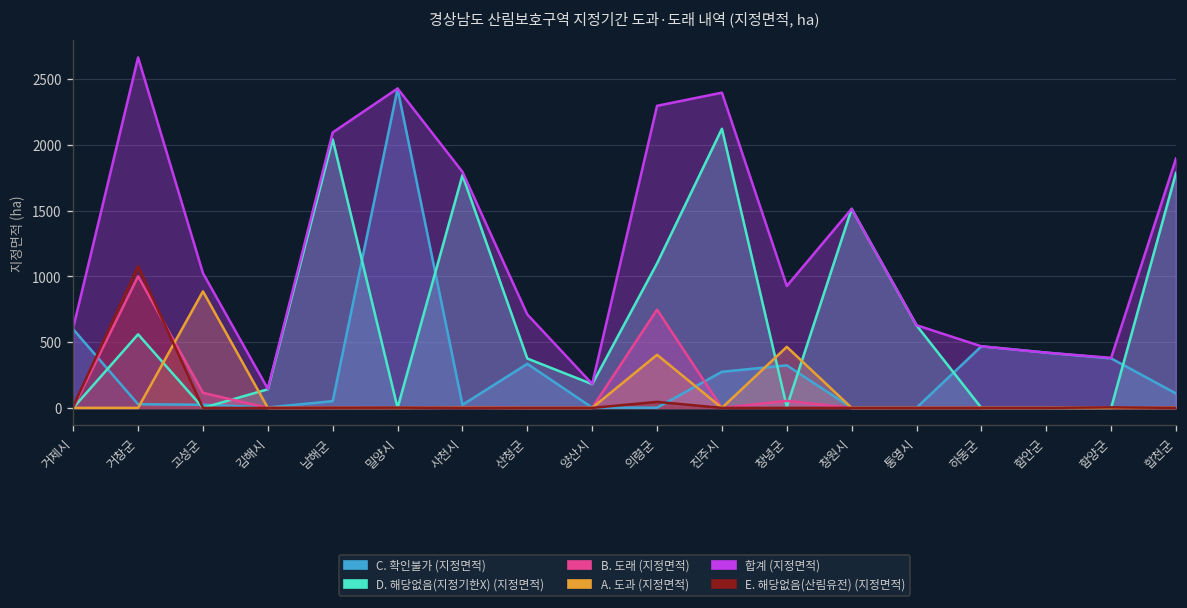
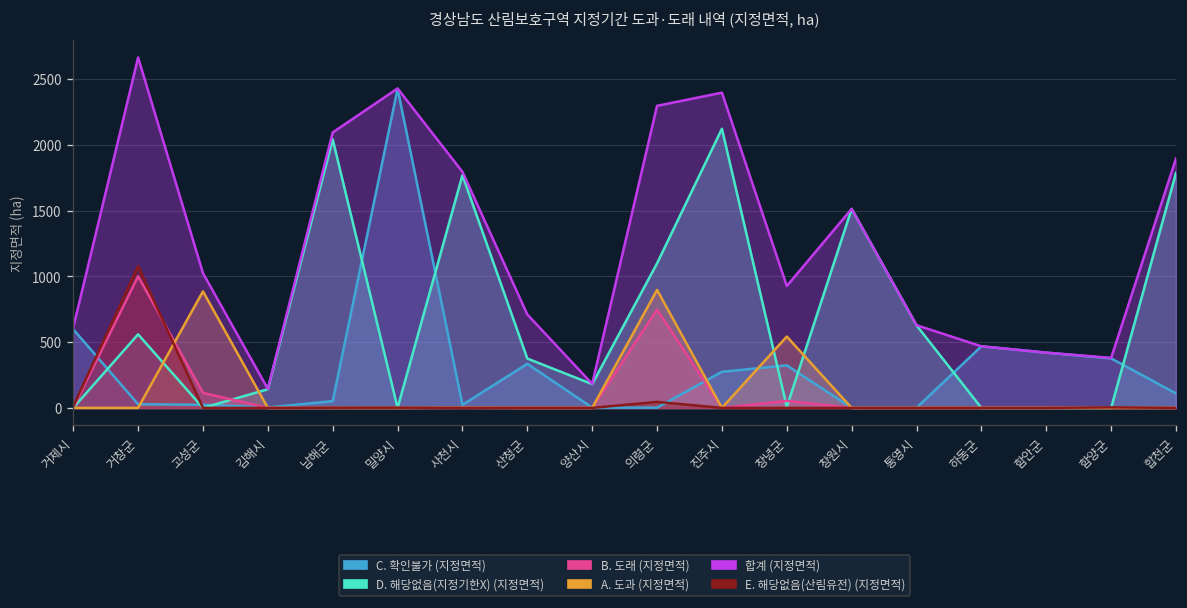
  {
    "A. 도과 (지정면적)": {
      "거창군": 0,
      "고성군": 890,
-     "의령군": 400,
-     "창녕군": 460
+     "의령군": 900,
+     "창녕군": 540
    },
    "E. 해당없음(산림유전) (지정면적)": {
      "거창군": 1080,
      "의령군": 50
    }
  }
